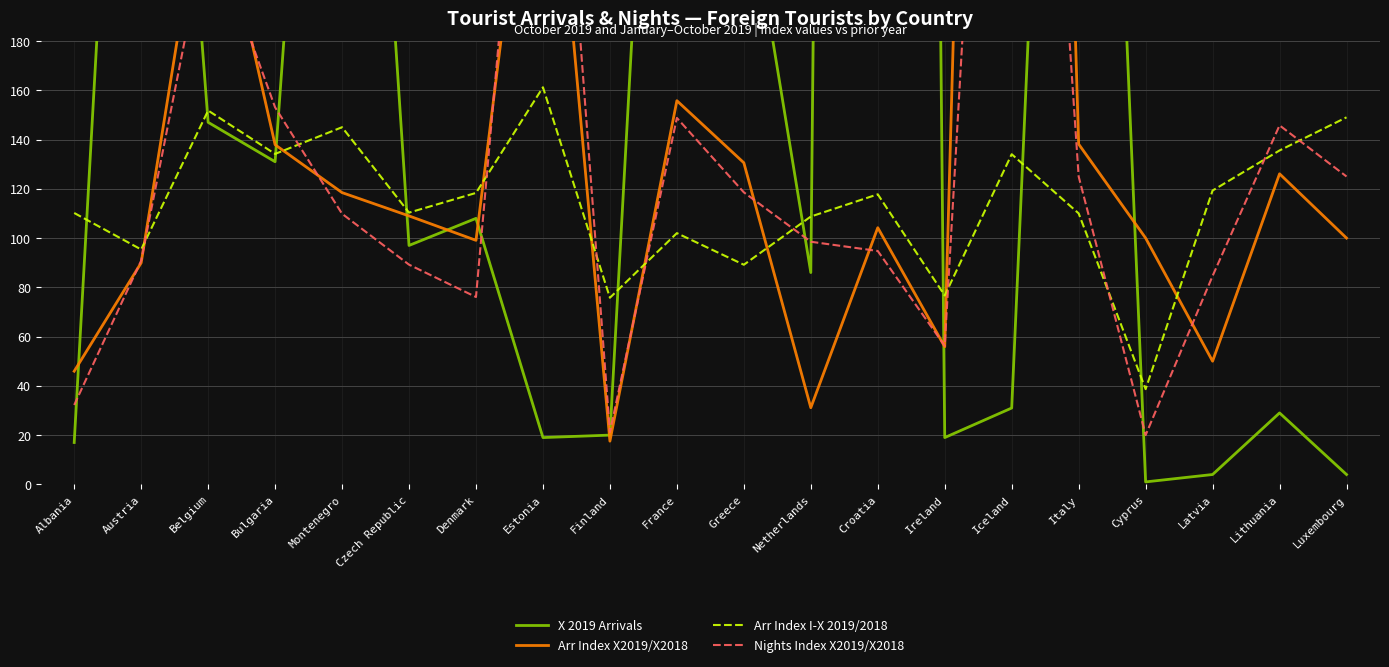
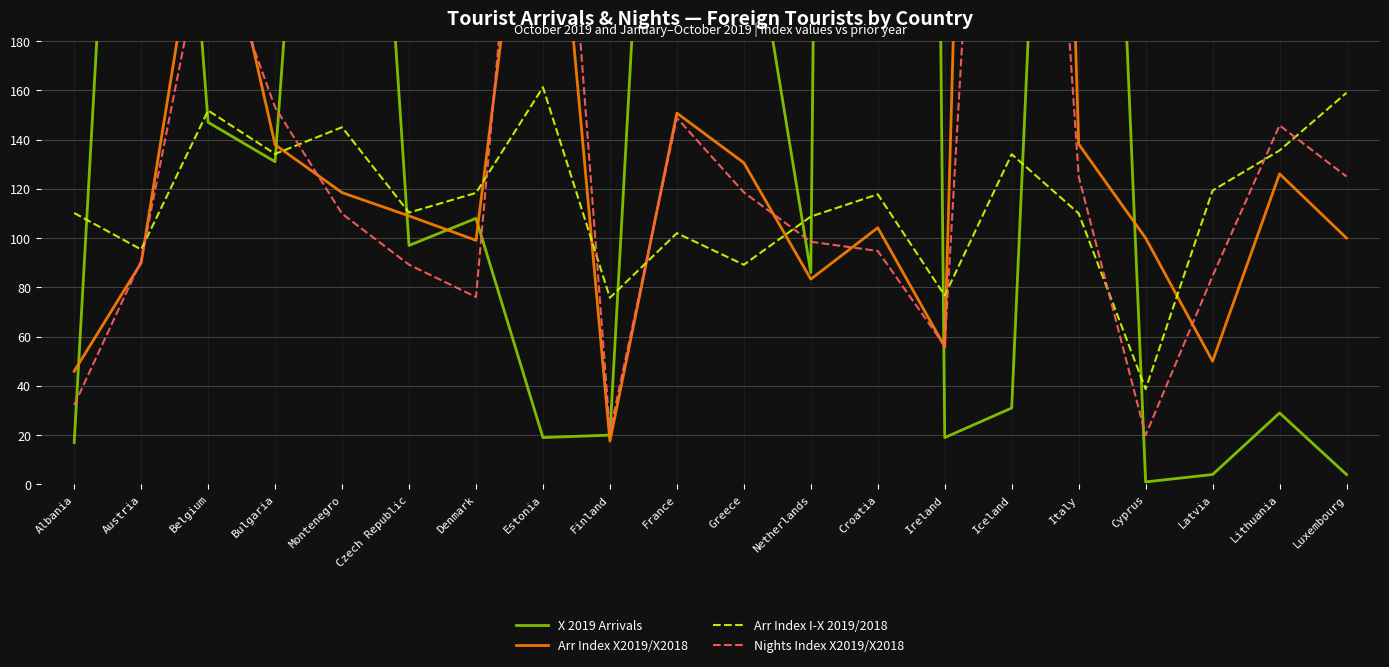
  {
    "X 2019 Arrivals": {
      "Albania": 17,
      "Belgium": 147,
      "Bulgaria": 131,
      "Czech Republic": 97,
      "Denmark": 108,
      "Estonia": 19,
      "Finland": 20,
      "Netherlands": 86,
      "Ireland": 19,
      "Iceland": 31,
      "Cyprus": 1,
      "Latvia": 4,
      "Lithuania": 29,
      "Luxembourg": 4
    },
    "Arr Index X2019/X2018": {
      "Albania": 46,
      "Bulgaria": 138,
      "Montenegro": 118,
      "Czech Republic": 109,
      "Denmark": 99,
      "Finland": 18,
-     "France": 156,
+     "France": 151,
      "Greece": 131,
-     "Netherlands": 31,
+     "Netherlands": 83,
      "Croatia": 104,
      "Italy": 138,
      "Cyprus": 100,
      "Latvia": 50,
      "Lithuania": 126,
      "Luxembourg": 100
    },
    "Arr Index I-X 2019/2018": {
      "Albania": 110,
      "Austria": 95,
      "Belgium": 152,
      "Bulgaria": 134,
      "Montenegro": 145,
      "Czech Republic": 110,
      "Denmark": 118,
      "Estonia": 161,
      "Finland": 76,
      "France": 102,
      "Greece": 89,
      "Netherlands": 109,
      "Croatia": 118,
      "Ireland": 77,
      "Iceland": 134,
      "Italy": 110,
      "Cyprus": 39,
      "Latvia": 119,
      "Lithuania": 136,
-     "Luxembourg": 149
+     "Luxembourg": 159
    },
    "Nights Index X2019/X2018": {
      "Albania": 32,
      "Bulgaria": 153,
      "Montenegro": 110,
      "Czech Republic": 89,
      "Denmark": 76,
      "Finland": 21,
      "France": 149,
      "Greece": 119,
      "Netherlands": 99,
      "Croatia": 95,
      "Italy": 125,
      "Cyprus": 20,
      "Latvia": 85,
      "Lithuania": 146,
      "Luxembourg": 125
    }
  }
